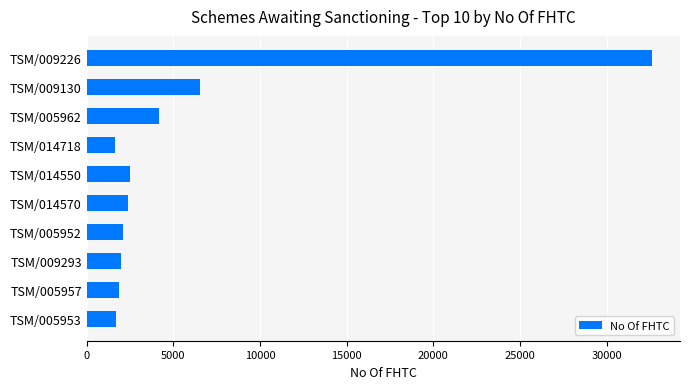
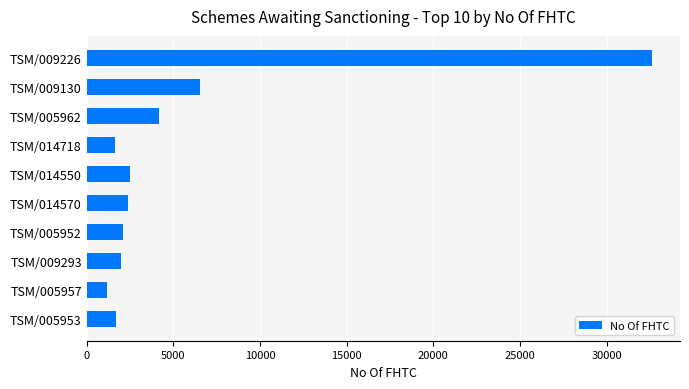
  {
    "TSM/009226": 32600,
    "TSM/009130": 6600,
    "TSM/005962": 4200,
    "TSM/014718": 1600,
    "TSM/014550": 2500,
    "TSM/014570": 2400,
    "TSM/005952": 2100,
    "TSM/009293": 2000,
-   "TSM/005957": 1900,
+   "TSM/005957": 1100,
    "TSM/005953": 1700
  }
